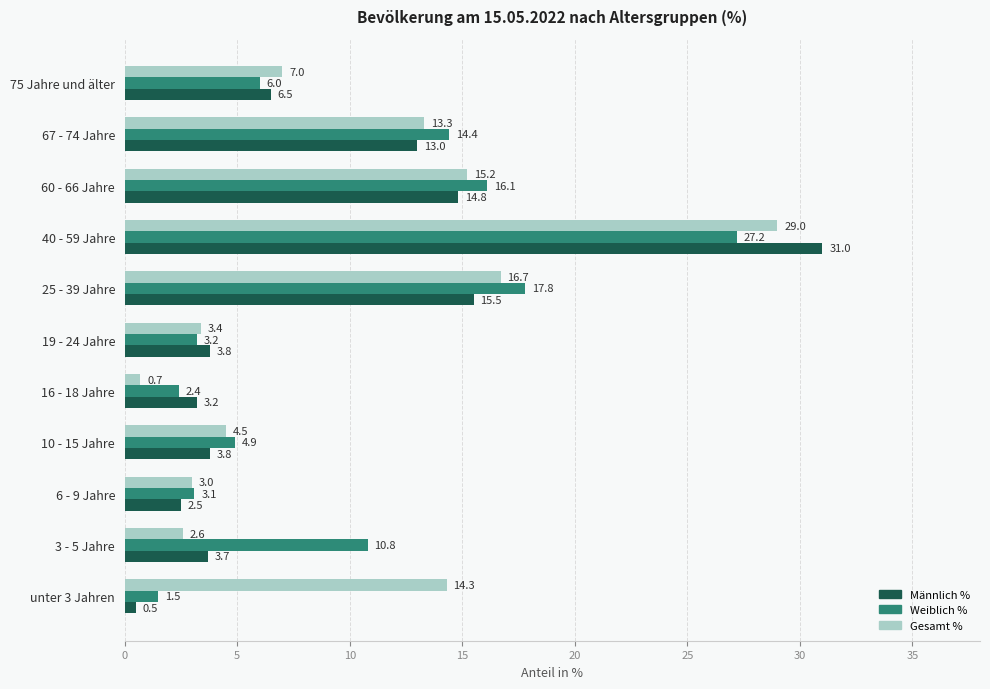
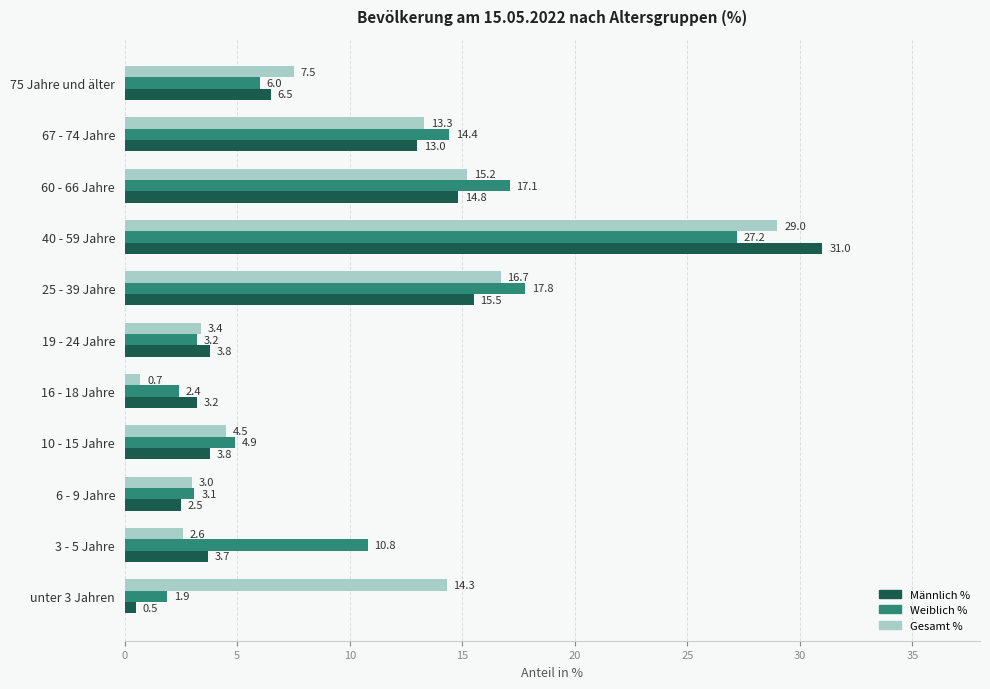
  {
    "Männlich %": {
      "75 Jahre und älter": 6.5,
      "67 - 74 Jahre": 13.0,
      "60 - 66 Jahre": 14.8,
      "40 - 59 Jahre": 31.0,
      "25 - 39 Jahre": 15.5,
      "19 - 24 Jahre": 3.8,
      "16 - 18 Jahre": 3.2,
      "10 - 15 Jahre": 3.8,
      "6 - 9 Jahre": 2.5,
      "3 - 5 Jahre": 3.7,
      "unter 3 Jahren": 0.5
    },
    "Weiblich %": {
      "75 Jahre und älter": 6.0,
      "67 - 74 Jahre": 14.4,
-     "60 - 66 Jahre": 16.1,
+     "60 - 66 Jahre": 17.1,
      "40 - 59 Jahre": 27.2,
      "25 - 39 Jahre": 17.8,
      "19 - 24 Jahre": 3.2,
      "16 - 18 Jahre": 2.4,
      "10 - 15 Jahre": 4.9,
      "6 - 9 Jahre": 3.1,
      "3 - 5 Jahre": 10.8,
-     "unter 3 Jahren": 1.5
+     "unter 3 Jahren": 1.9
    },
    "Gesamt %": {
-     "75 Jahre und älter": 7.0,
+     "75 Jahre und älter": 7.5,
      "67 - 74 Jahre": 13.3,
      "60 - 66 Jahre": 15.2,
      "40 - 59 Jahre": 29.0,
      "25 - 39 Jahre": 16.7,
      "19 - 24 Jahre": 3.4,
      "16 - 18 Jahre": 0.7,
      "10 - 15 Jahre": 4.5,
      "6 - 9 Jahre": 3.0,
      "3 - 5 Jahre": 2.6,
      "unter 3 Jahren": 14.3
    }
  }
